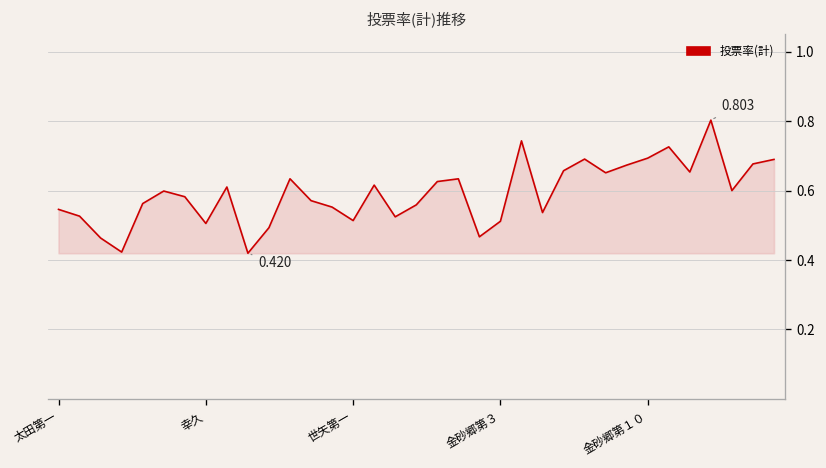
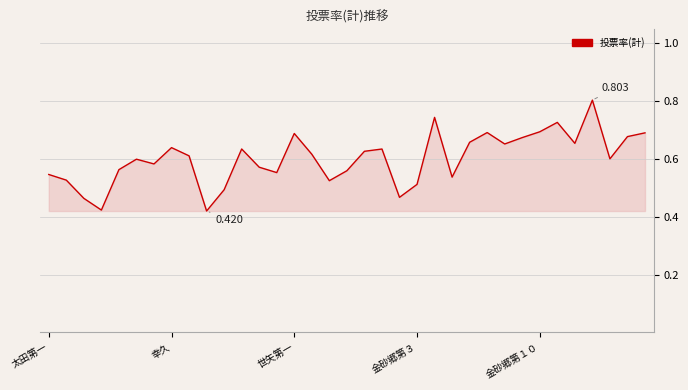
  {
    "太田第一": 0.55,
-   "幸久": 0.51,
-   "世矢第一": 0.51,
+   "幸久": 0.64,
+   "世矢第一": 0.69,
    "金砂郷第３": 0.51,
    "金砂郷第１０": 0.69
  }
